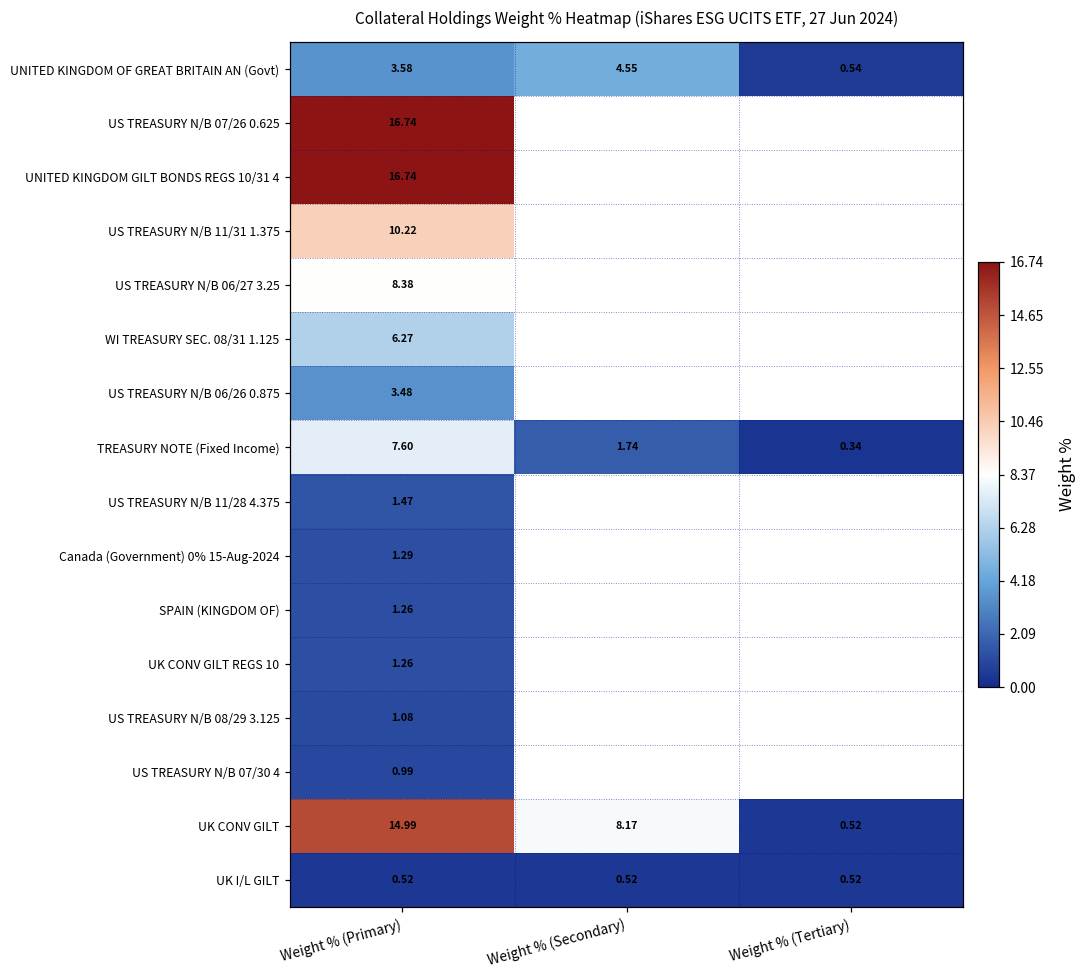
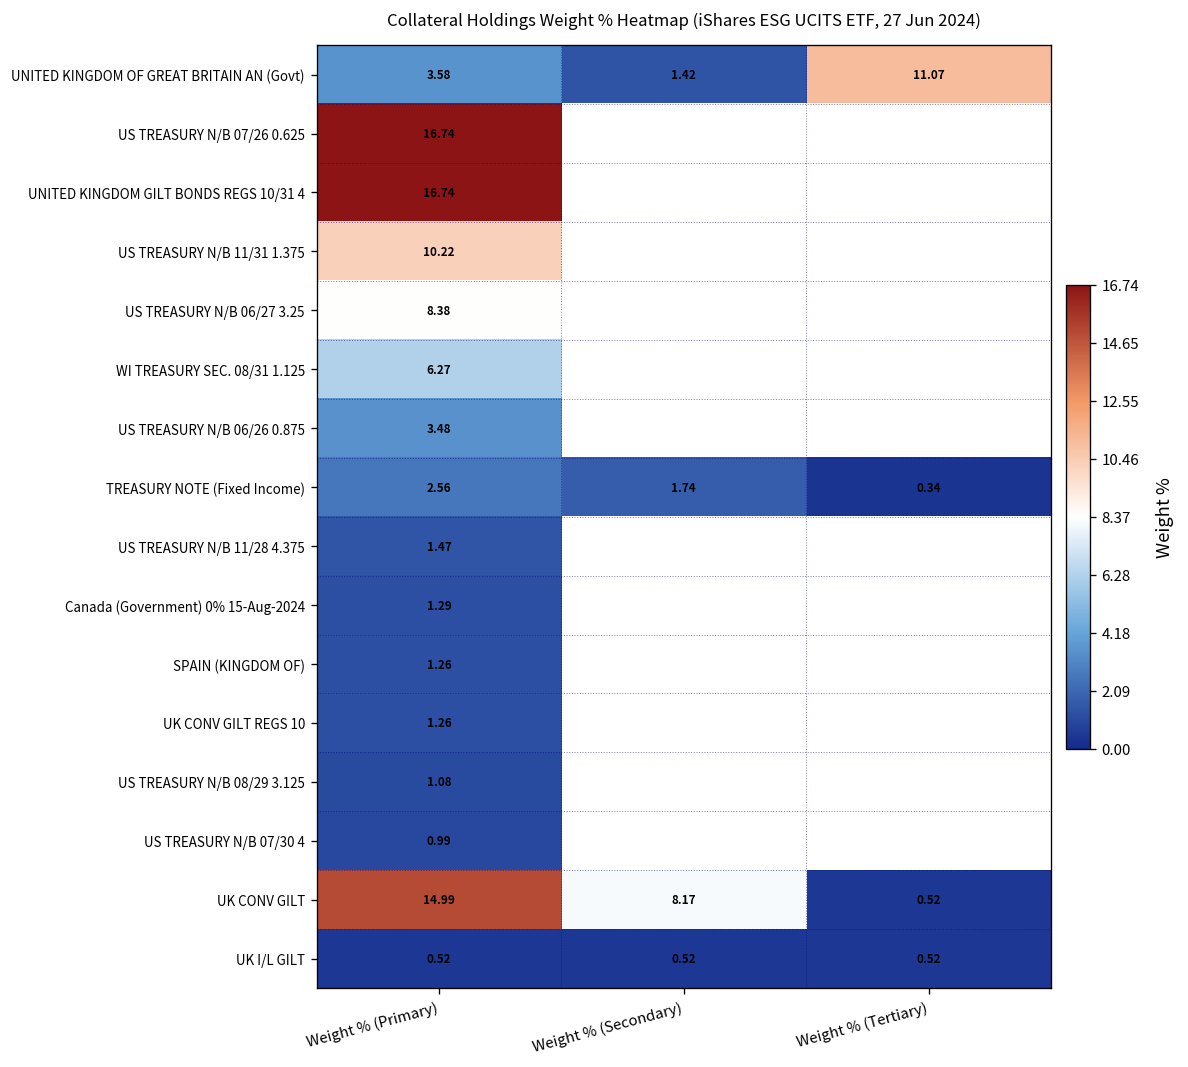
  {
    "UNITED KINGDOM OF GREAT BRITAIN AN (Govt)": {
      "Weight % (Primary)": 3.58,
-     "Weight % (Secondary)": 4.55,
-     "Weight % (Tertiary)": 0.54
+     "Weight % (Secondary)": 1.42,
+     "Weight % (Tertiary)": 11.07
    },
    "US TREASURY N/B 07/26 0.625": {
      "Weight % (Primary)": 16.74
    },
    "UNITED KINGDOM GILT BONDS REGS 10/31 4": {
      "Weight % (Primary)": 16.74
    },
    "US TREASURY N/B 11/31 1.375": {
      "Weight % (Primary)": 10.22
    },
    "US TREASURY N/B 06/27 3.25": {
      "Weight % (Primary)": 8.38
    },
    "WI TREASURY SEC. 08/31 1.125": {
      "Weight % (Primary)": 6.27
    },
    "US TREASURY N/B 06/26 0.875": {
      "Weight % (Primary)": 3.48
    },
    "TREASURY NOTE (Fixed Income)": {
-     "Weight % (Primary)": 7.60,
+     "Weight % (Primary)": 2.56,
      "Weight % (Secondary)": 1.74,
      "Weight % (Tertiary)": 0.34
    },
    "US TREASURY N/B 11/28 4.375": {
      "Weight % (Primary)": 1.47
    },
    "Canada (Government) 0% 15-Aug-2024": {
      "Weight % (Primary)": 1.29
    },
    "SPAIN (KINGDOM OF)": {
      "Weight % (Primary)": 1.26
    },
    "UK CONV GILT REGS 10": {
      "Weight % (Primary)": 1.26
    },
    "US TREASURY N/B 08/29 3.125": {
      "Weight % (Primary)": 1.08
    },
    "US TREASURY N/B 07/30 4": {
      "Weight % (Primary)": 0.99
    },
    "UK CONV GILT": {
      "Weight % (Primary)": 14.99,
      "Weight % (Secondary)": 8.17,
      "Weight % (Tertiary)": 0.52
    },
    "UK I/L GILT": {
      "Weight % (Primary)": 0.52,
      "Weight % (Secondary)": 0.52,
      "Weight % (Tertiary)": 0.52
    }
  }
